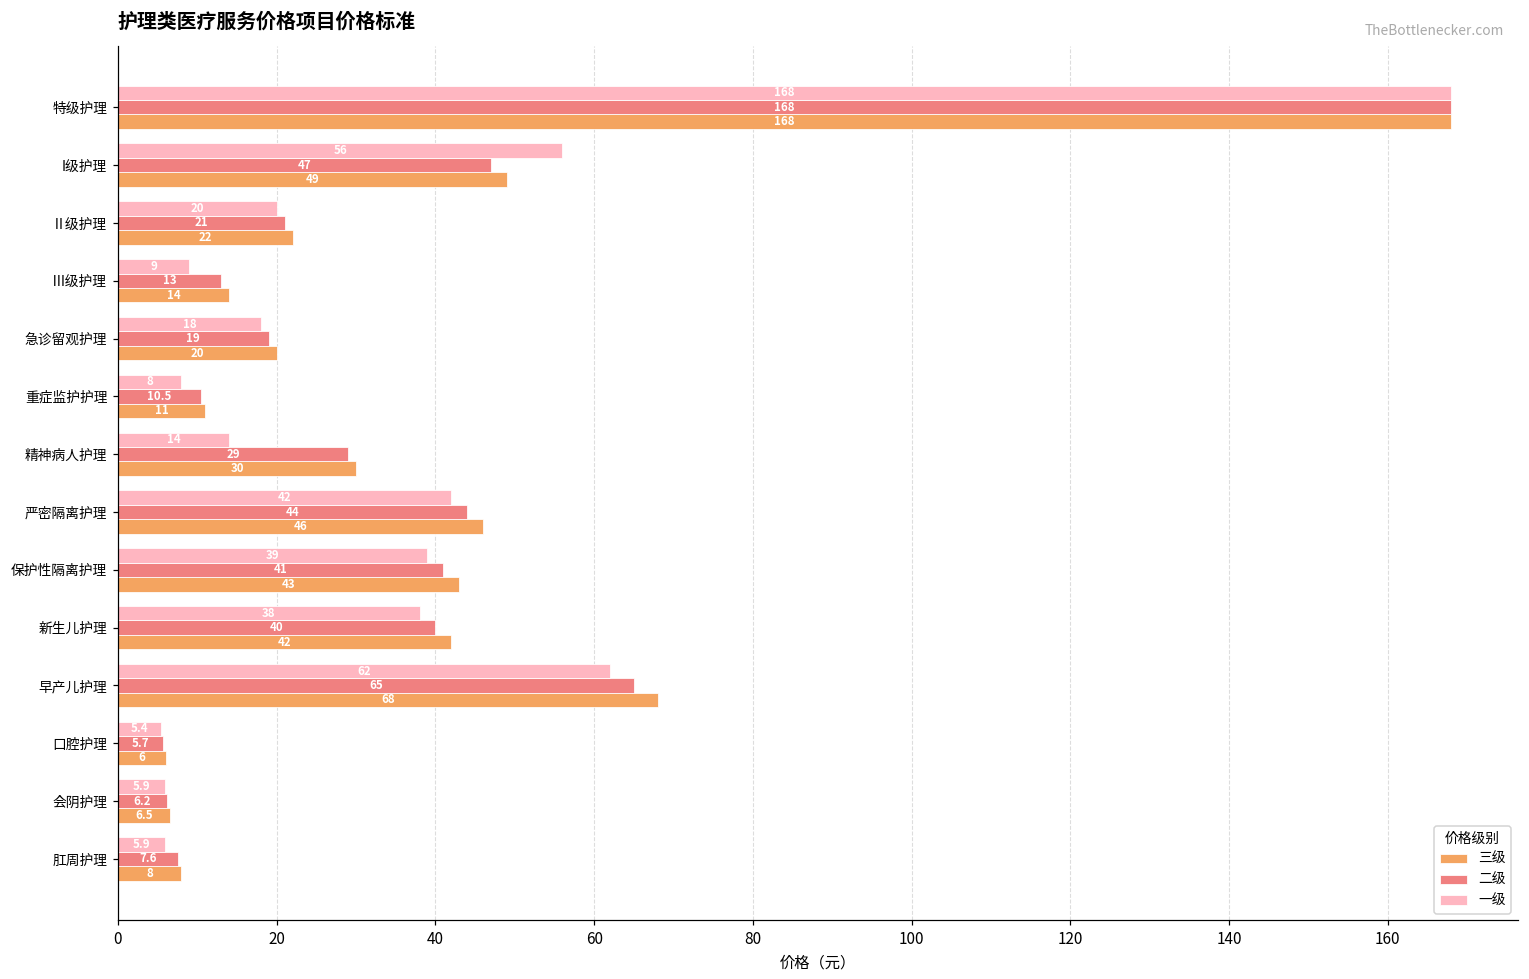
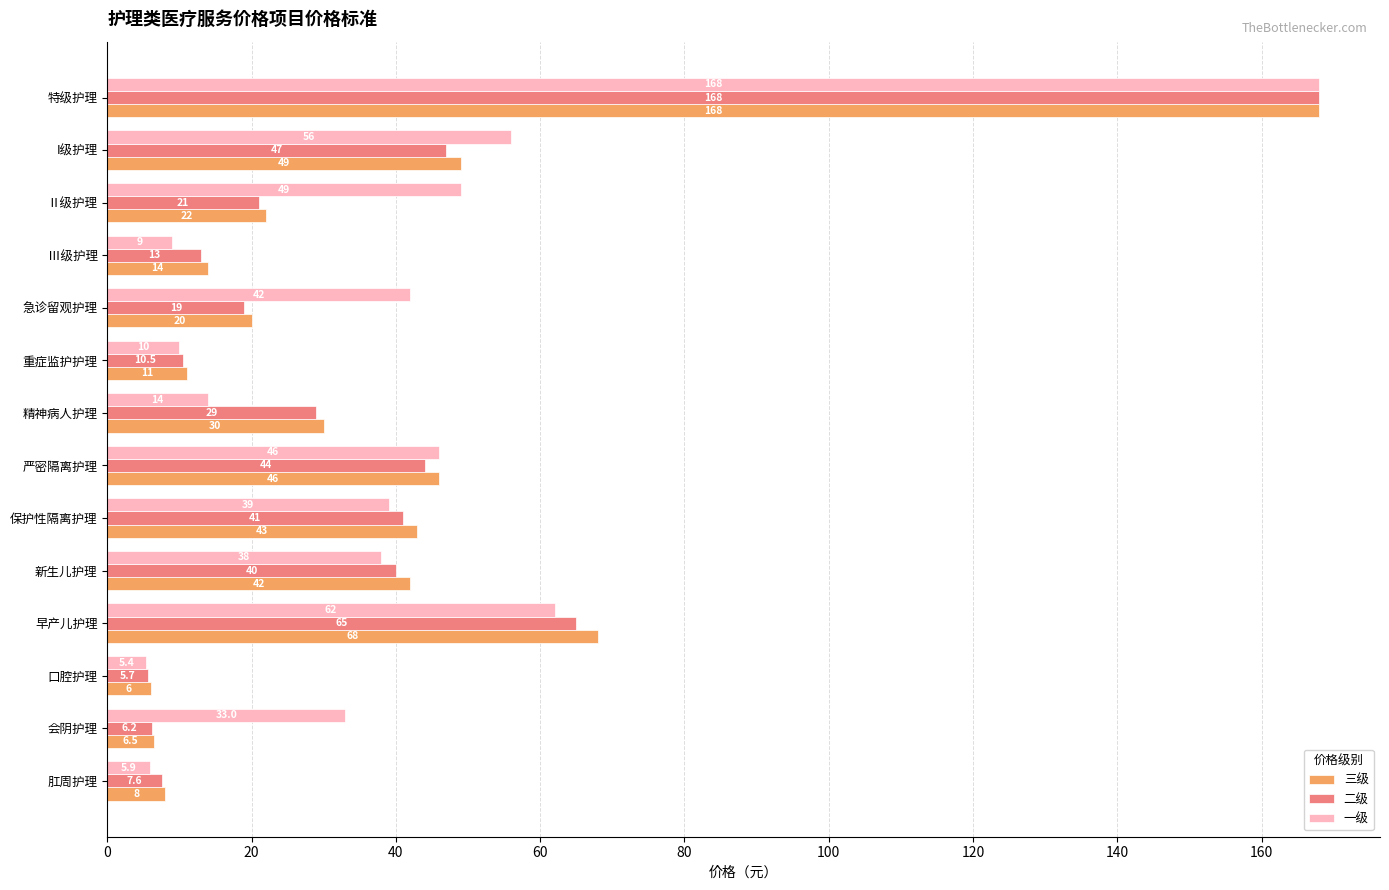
  {
    "一级": {
      "特级护理": 168,
      "I级护理": 56,
-     "Ⅱ级护理": 20,
+     "Ⅱ级护理": 49,
      "Ⅲ级护理": 9,
-     "急诊留观护理": 18,
-     "重症监护护理": 8,
+     "急诊留观护理": 42,
+     "重症监护护理": 10,
      "精神病人护理": 14,
-     "严密隔离护理": 42,
+     "严密隔离护理": 46,
      "保护性隔离护理": 39,
      "新生儿护理": 38,
      "早产儿护理": 62,
      "口腔护理": 5.4,
-     "会阴护理": 5.9,
+     "会阴护理": 33.0,
      "肛周护理": 5.9
    }
  }
